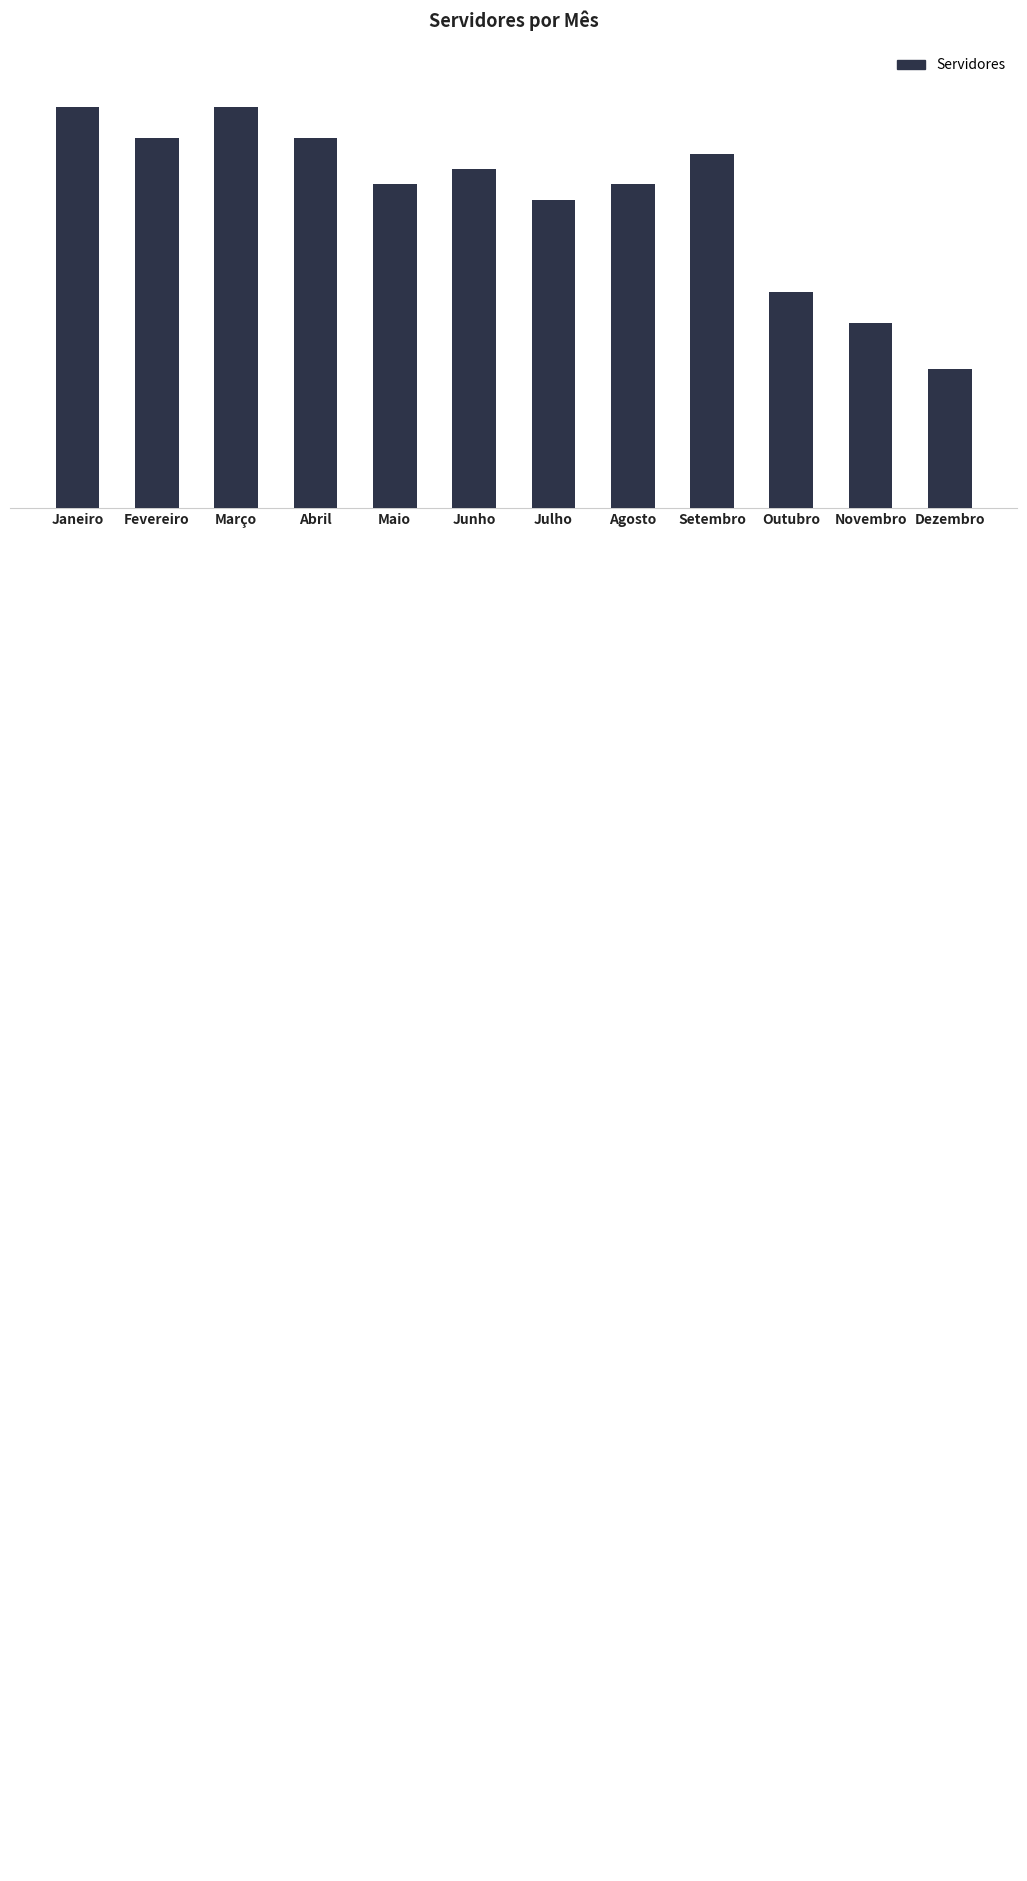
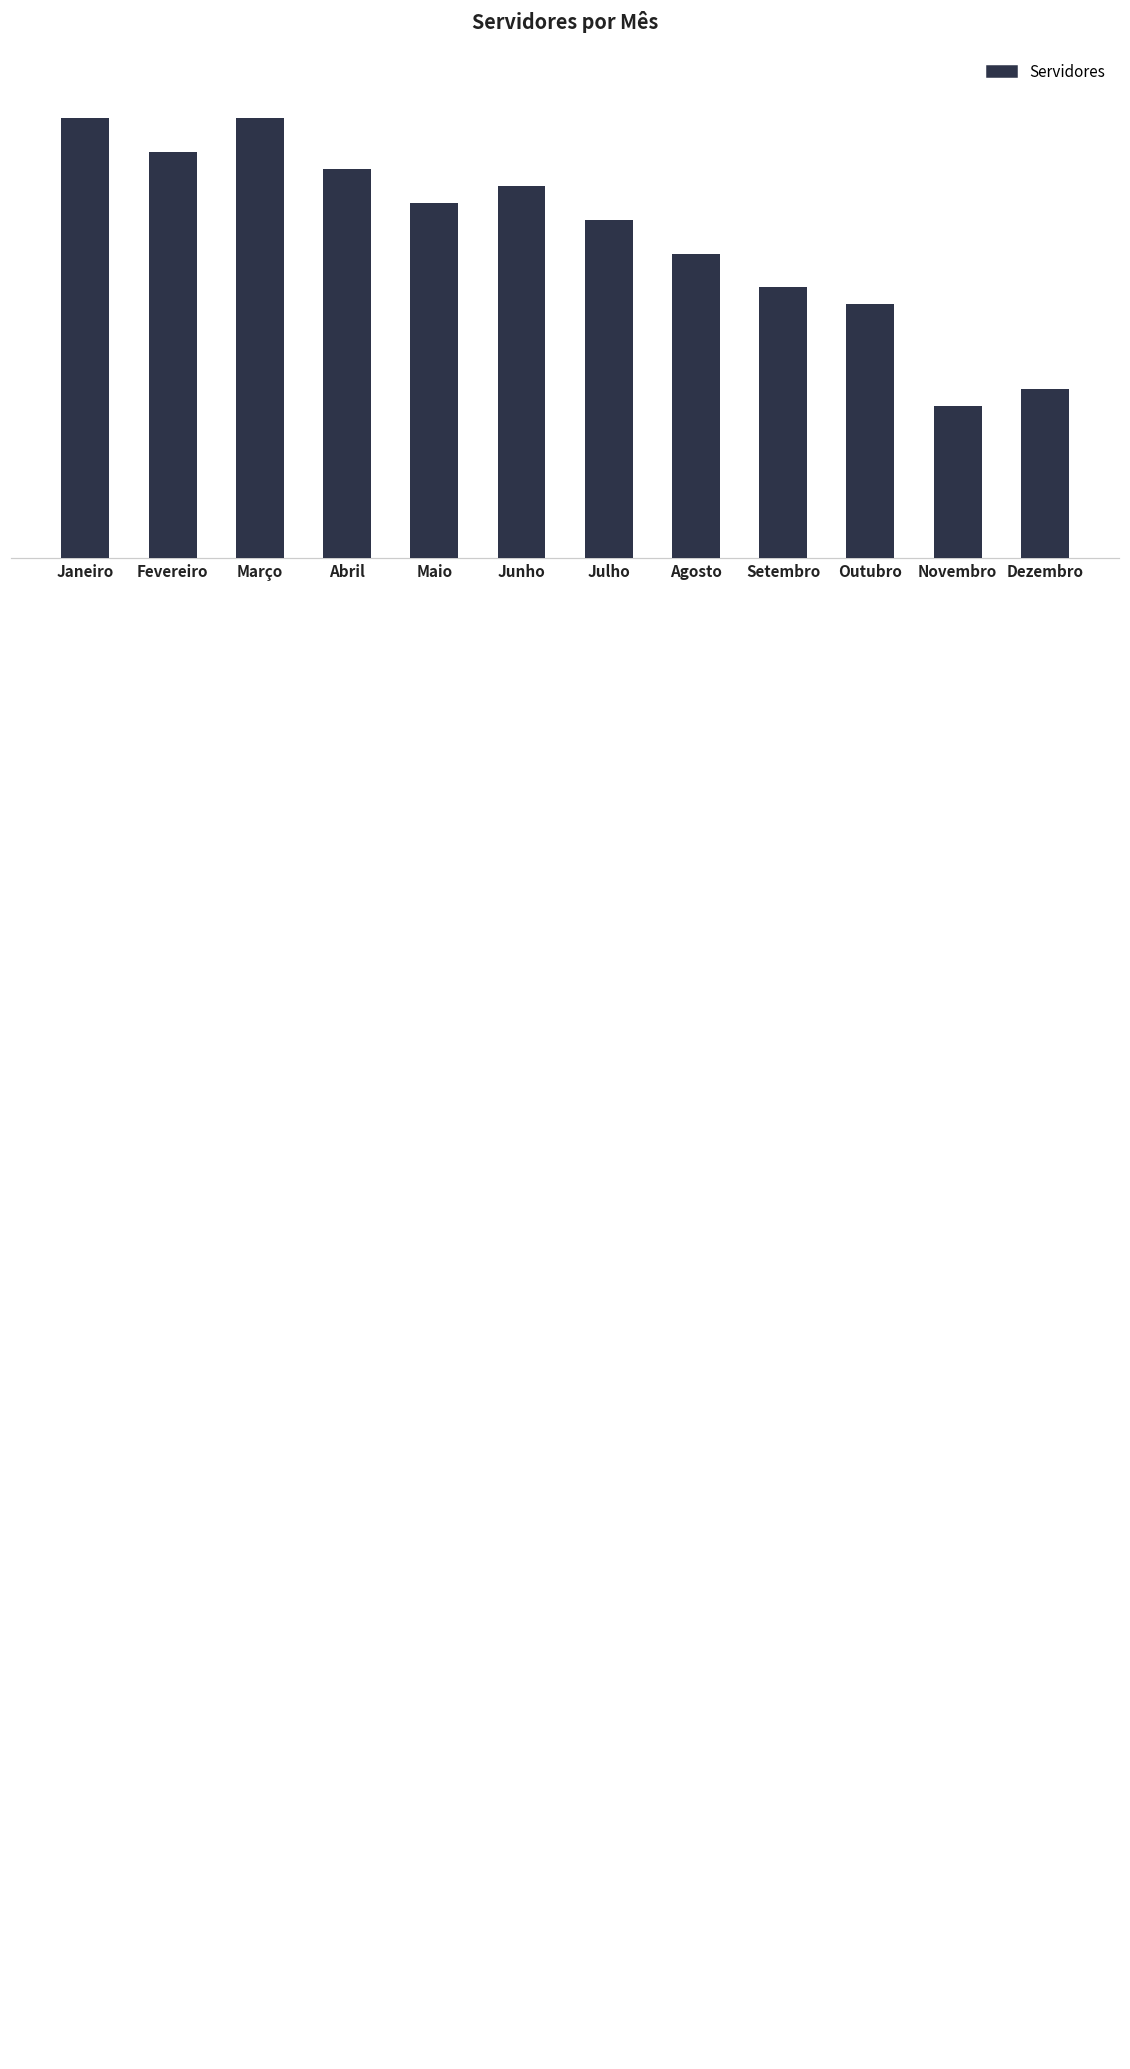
  {
    "Janeiro": 211,
    "Fevereiro": 209,
    "Março": 211,
-   "Abril": 209,
+   "Abril": 208,
    "Maio": 206,
    "Junho": 207,
    "Julho": 205,
-   "Agosto": 206,
-   "Setembro": 208,
-   "Outubro": 199,
-   "Novembro": 197,
-   "Dezembro": 194
+   "Agosto": 203,
+   "Setembro": 201,
+   "Outubro": 200,
+   "Novembro": 194,
+   "Dezembro": 195
  }
